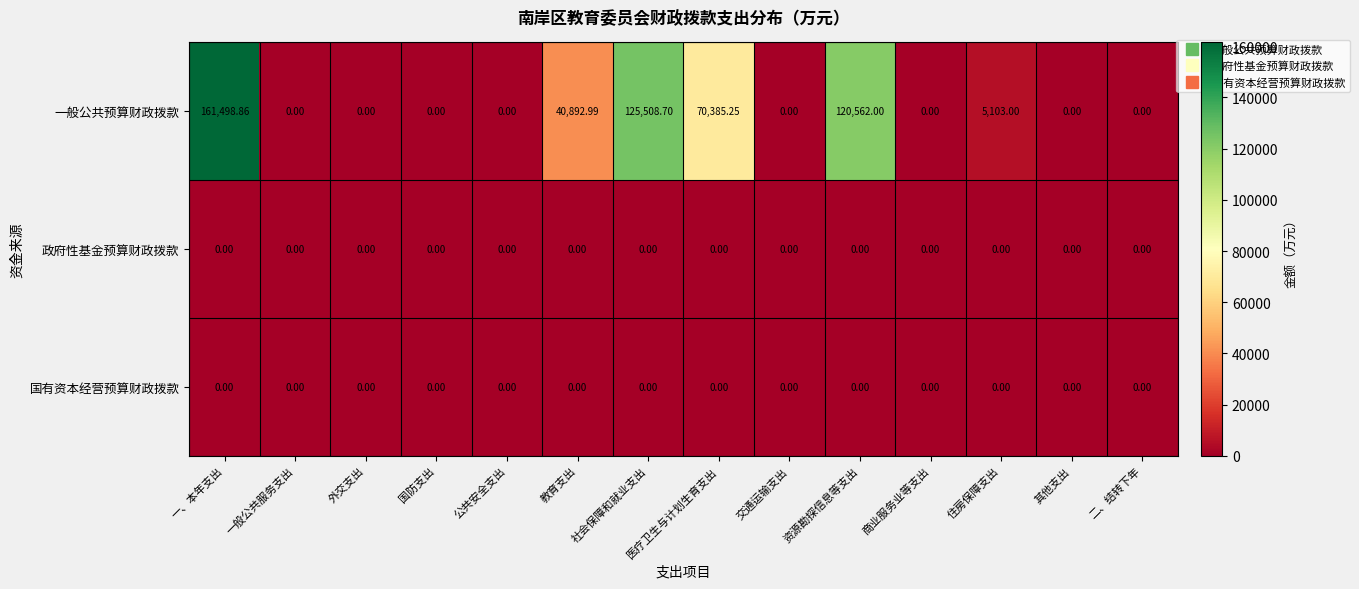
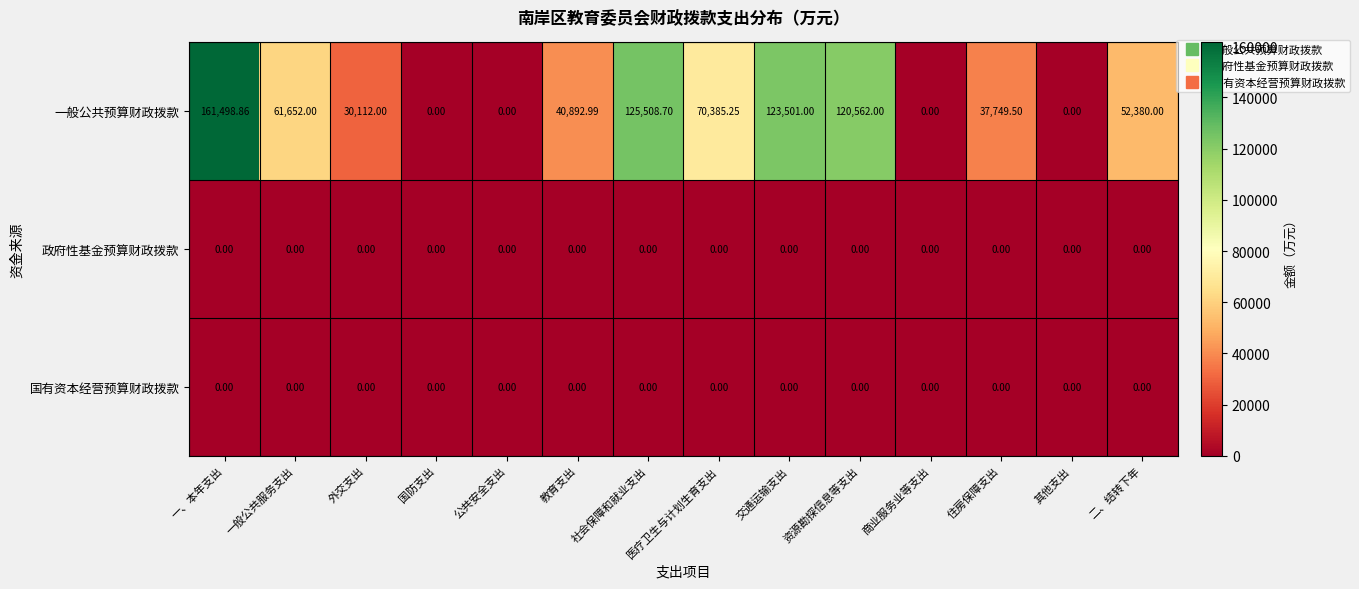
  {
    "一般公共预算财政拨款": {
      "一、本年支出": "161,498.86",
-     "一般公共服务支出": "0.00",
-     "外交支出": "0.00",
+     "一般公共服务支出": "61,652.00",
+     "外交支出": "30,112.00",
      "国防支出": "0.00",
      "公共安全支出": "0.00",
      "教育支出": "40,892.99",
      "社会保障和就业支出": "125,508.70",
      "医疗卫生与计划生育支出": "70,385.25",
-     "交通运输支出": "0.00",
+     "交通运输支出": "123,501.00",
      "资源勘探信息等支出": "120,562.00",
      "商业服务业等支出": "0.00",
-     "住房保障支出": "5,103.00",
+     "住房保障支出": "37,749.50",
      "其他支出": "0.00",
-     "二、结转下年": "0.00"
+     "二、结转下年": "52,380.00"
    },
    "政府性基金预算财政拨款": {
      "一、本年支出": "0.00",
      "一般公共服务支出": "0.00",
      "外交支出": "0.00",
      "国防支出": "0.00",
      "公共安全支出": "0.00",
      "教育支出": "0.00",
      "社会保障和就业支出": "0.00",
      "医疗卫生与计划生育支出": "0.00",
      "交通运输支出": "0.00",
      "资源勘探信息等支出": "0.00",
      "商业服务业等支出": "0.00",
      "住房保障支出": "0.00",
      "其他支出": "0.00",
      "二、结转下年": "0.00"
    },
    "国有资本经营预算财政拨款": {
      "一、本年支出": "0.00",
      "一般公共服务支出": "0.00",
      "外交支出": "0.00",
      "国防支出": "0.00",
      "公共安全支出": "0.00",
      "教育支出": "0.00",
      "社会保障和就业支出": "0.00",
      "医疗卫生与计划生育支出": "0.00",
      "交通运输支出": "0.00",
      "资源勘探信息等支出": "0.00",
      "商业服务业等支出": "0.00",
      "住房保障支出": "0.00",
      "其他支出": "0.00",
      "二、结转下年": "0.00"
    }
  }
